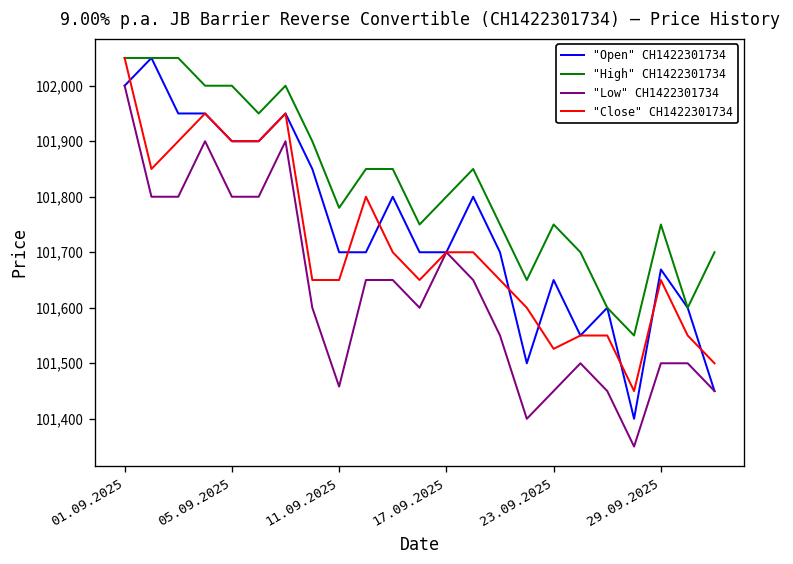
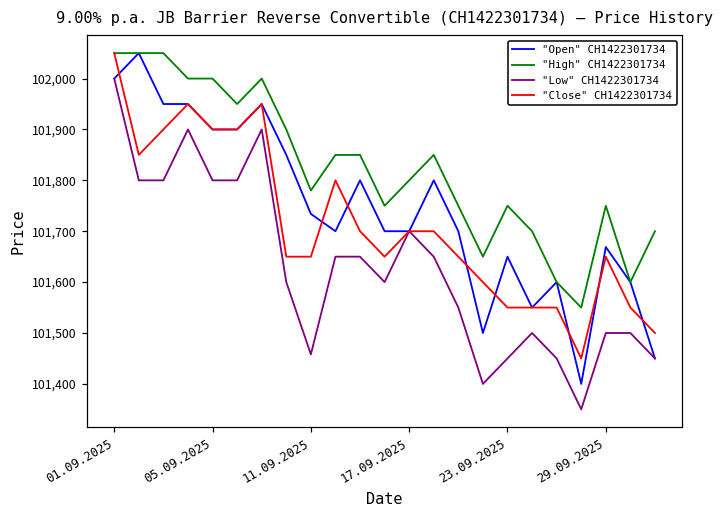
  {
    "\"Open\" CH1422301734": {
-     "11.09.2025": "101,700",
+     "11.09.2025": "101,730",
      "23.09.2025": "101,650",
      "29.09.2025": "101,670"
    },
    "\"High\" CH1422301734": {
      "05.09.2025": "102,000",
      "11.09.2025": "101,780",
      "17.09.2025": "101,800",
      "23.09.2025": "101,750",
      "29.09.2025": "101,750"
    },
    "\"Low\" CH1422301734": {
      "05.09.2025": "101,800",
      "11.09.2025": "101,460",
      "23.09.2025": "101,450",
      "29.09.2025": "101,500"
    },
    "\"Close\" CH1422301734": {
      "11.09.2025": "101,650",
-     "23.09.2025": "101,530",
+     "23.09.2025": "101,550",
      "29.09.2025": "101,650"
    }
  }
